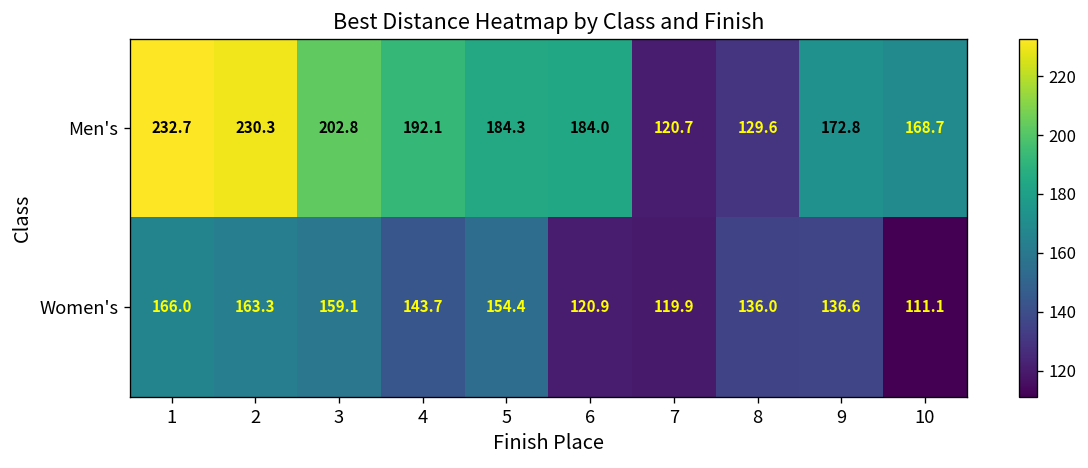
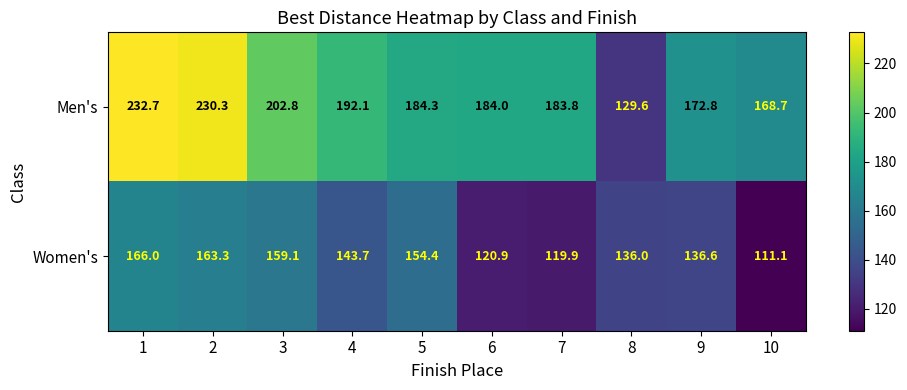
  {
    "Men's": {
      "1": 232.7,
      "2": 230.3,
      "3": 202.8,
      "4": 192.1,
      "5": 184.3,
      "6": 184.0,
-     "7": 120.7,
+     "7": 183.8,
      "8": 129.6,
      "9": 172.8,
      "10": 168.7
    },
    "Women's": {
      "1": 166.0,
      "2": 163.3,
      "3": 159.1,
      "4": 143.7,
      "5": 154.4,
      "6": 120.9,
      "7": 119.9,
      "8": 136.0,
      "9": 136.6,
      "10": 111.1
    }
  }
